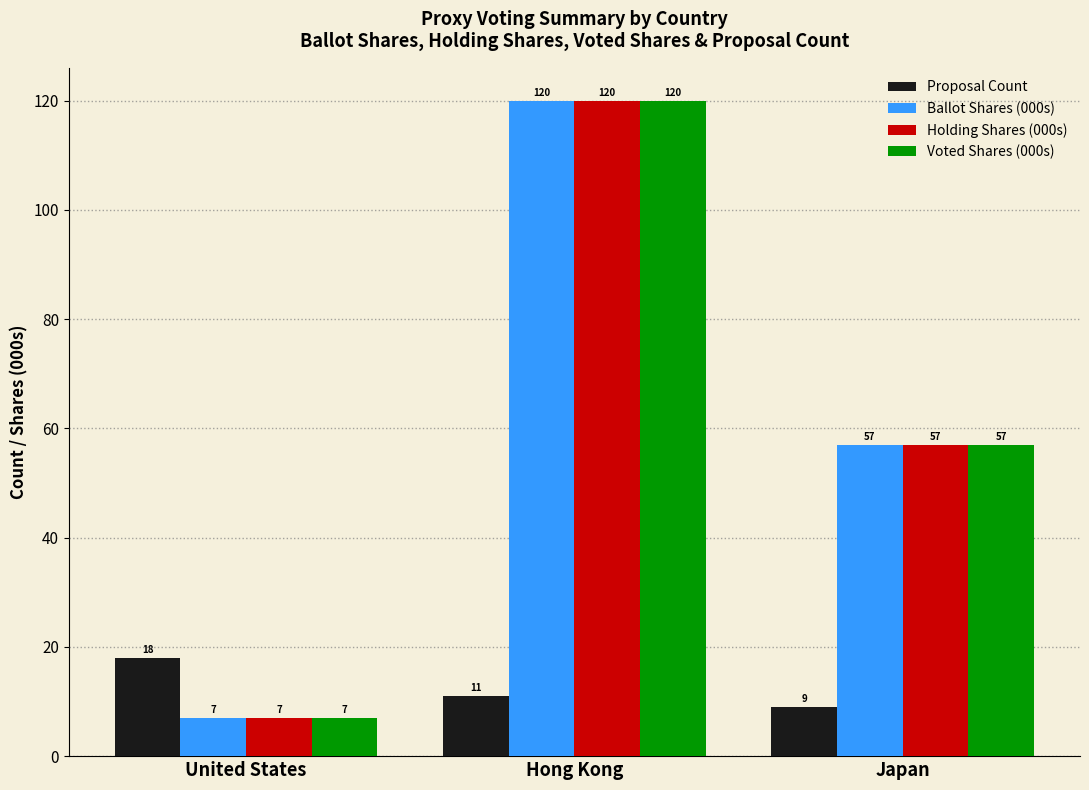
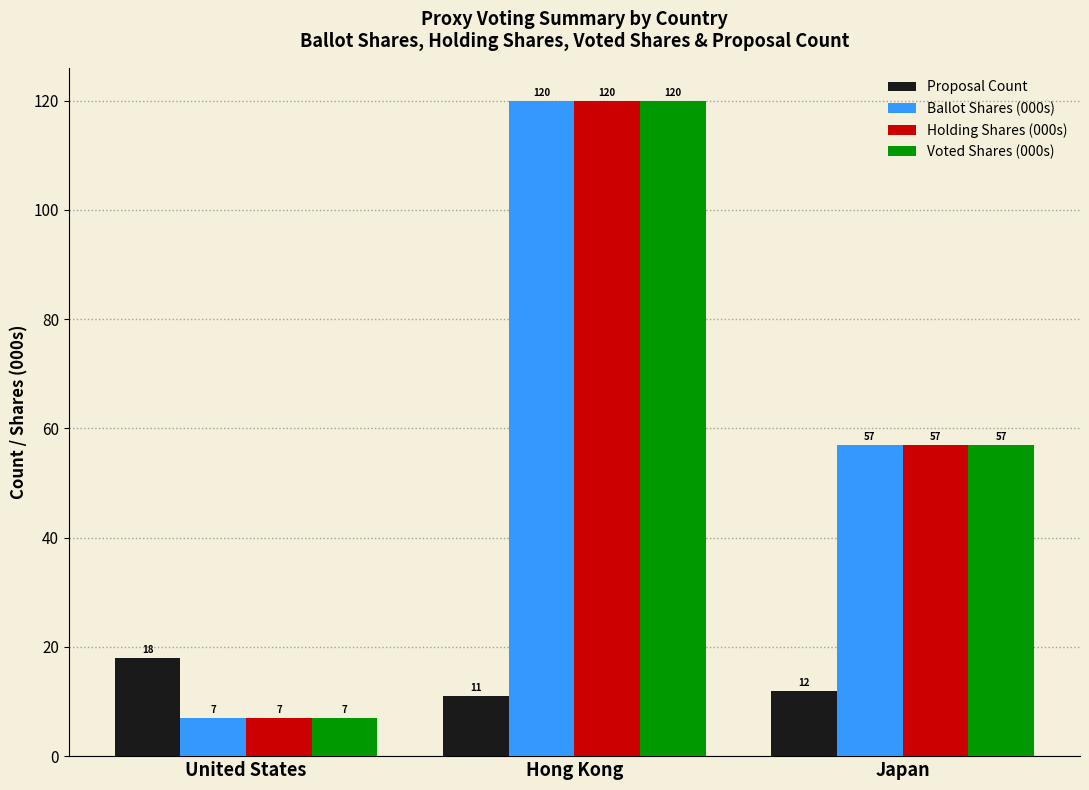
  {
    "Proposal Count": {
      "United States": 18,
      "Hong Kong": 11,
-     "Japan": 9
+     "Japan": 12
    },
    "Ballot Shares (000s)": {
      "United States": 7,
      "Hong Kong": 120,
      "Japan": 57
    },
    "Holding Shares (000s)": {
      "United States": 7,
      "Hong Kong": 120,
      "Japan": 57
    },
    "Voted Shares (000s)": {
      "United States": 7,
      "Hong Kong": 120,
      "Japan": 57
    }
  }
